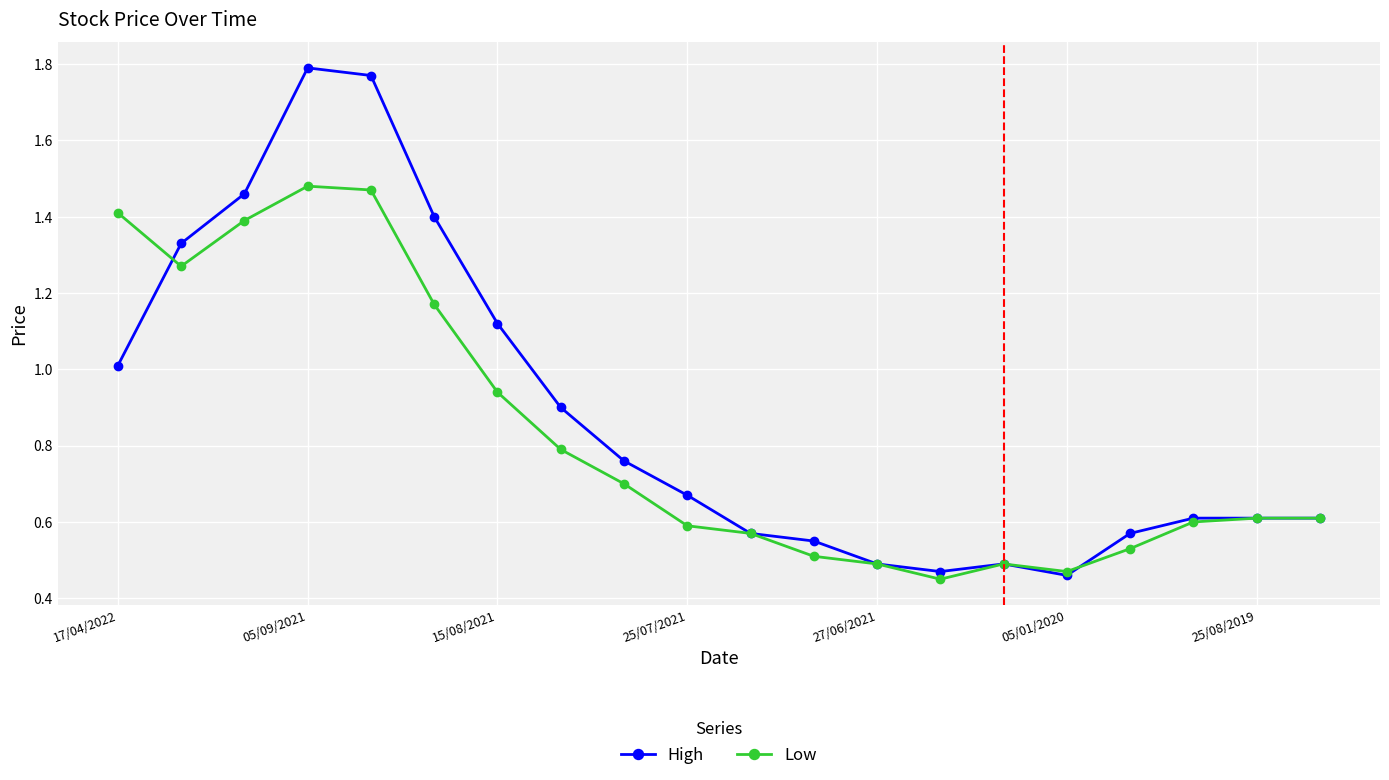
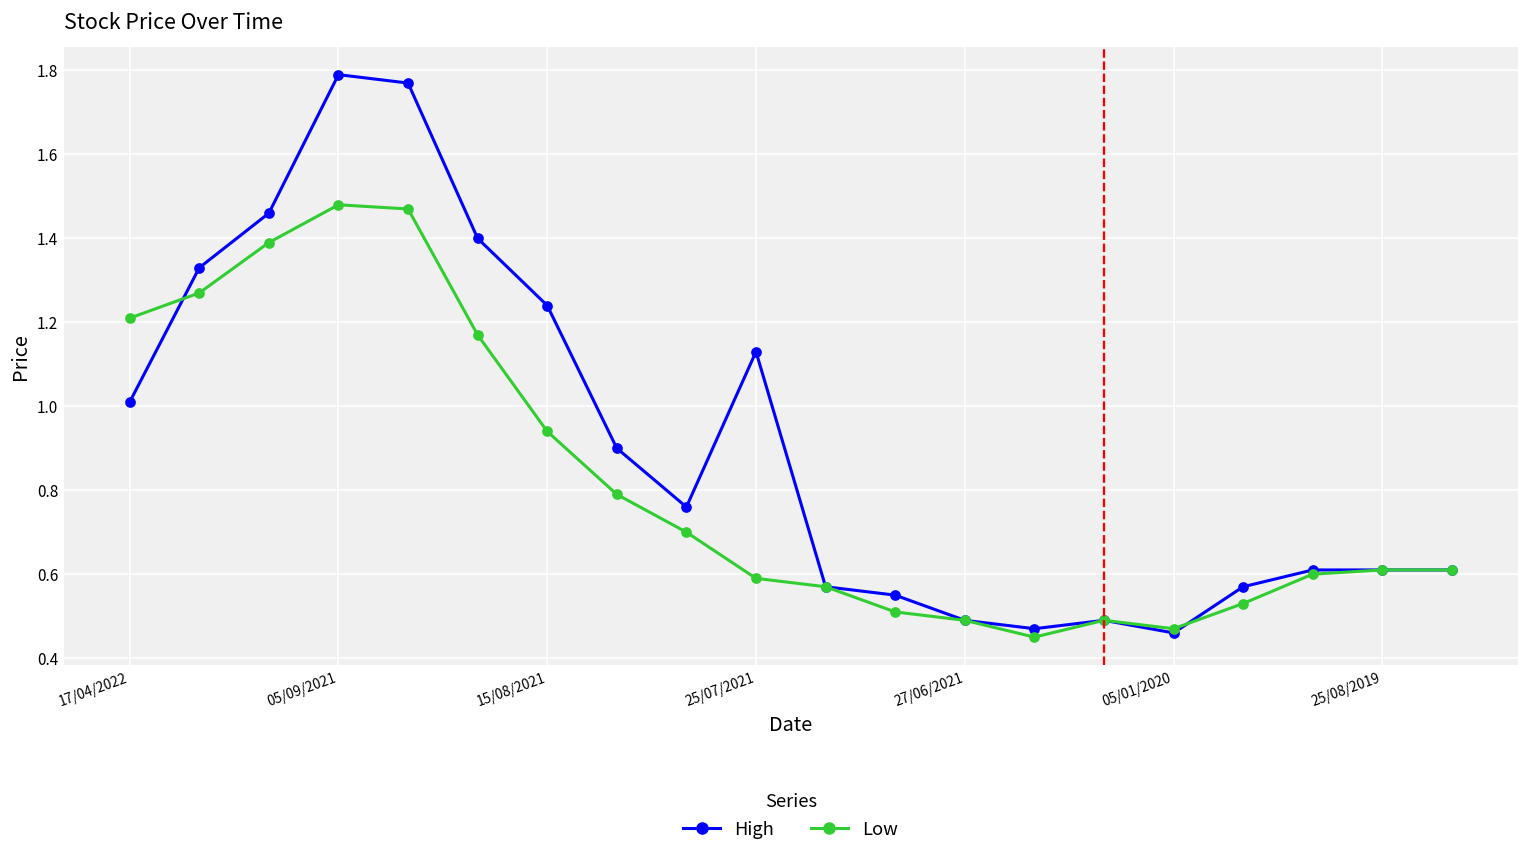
  {
    "High": {
      "17/04/2022": 1.01,
      "05/09/2021": 1.79,
-     "15/08/2021": 1.12,
-     "25/07/2021": 0.67,
+     "15/08/2021": 1.24,
+     "25/07/2021": 1.13,
      "05/01/2020": 0.46
    },
    "Low": {
-     "17/04/2022": 1.41,
+     "17/04/2022": 1.21,
      "05/09/2021": 1.48,
      "15/08/2021": 0.94,
      "25/07/2021": 0.59,
      "05/01/2020": 0.47
    }
  }
